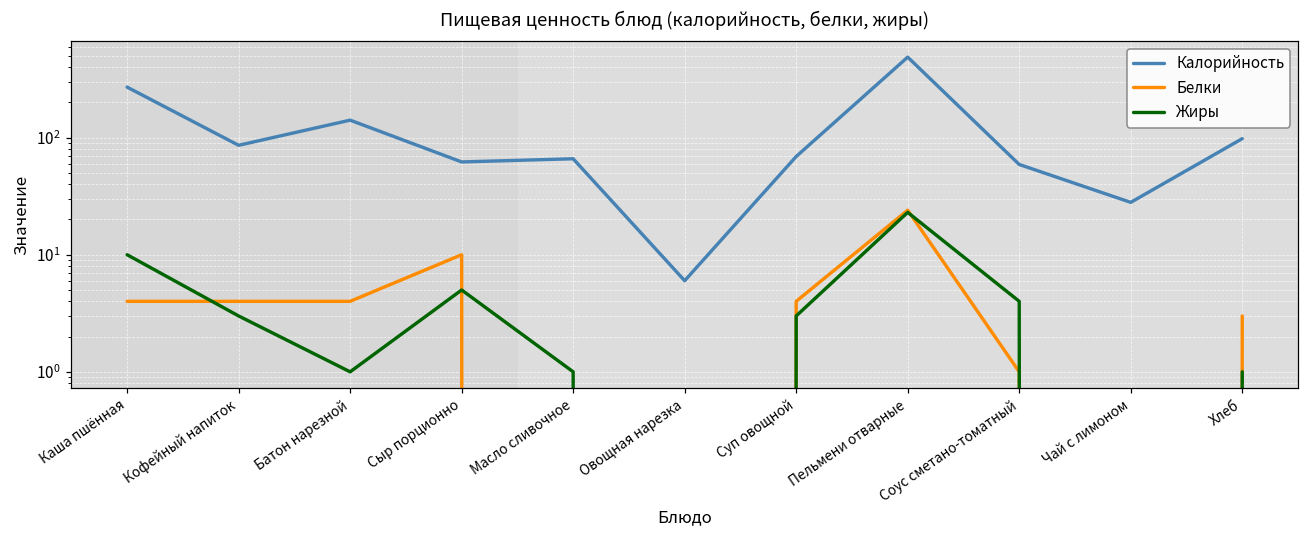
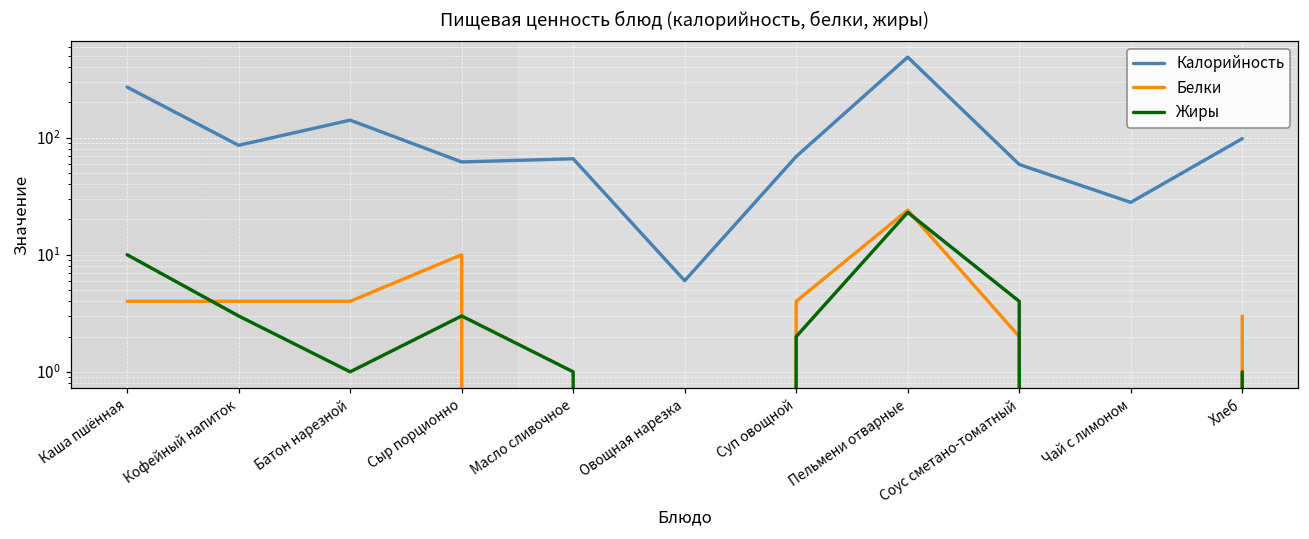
  {
    "Калорийность": {
      "Каша пшённая": 270,
      "Кофейный напиток": 90,
      "Батон нарезной": 140,
      "Сыр порционно": 60,
      "Масло сливочное": 70,
      "Овощная нарезка": 6,
      "Суп овощной": 70,
      "Пельмени отварные": 500,
      "Соус сметано-томатный": 60,
      "Чай с лимоном": 28,
      "Хлеб": 100
    },
    "Белки": {
      "Каша пшённая": 4,
      "Кофейный напиток": 4,
      "Батон нарезной": 4,
      "Сыр порционно": 10,
      "Суп овощной": 4,
-     "Соус сметано-томатный": 1,
+     "Соус сметано-томатный": 2,
      "Хлеб": 3
    },
    "Жиры": {
      "Каша пшённая": 10,
      "Кофейный напиток": 3,
      "Батон нарезной": 1,
-     "Сыр порционно": 5,
+     "Сыр порционно": 3,
      "Масло сливочное": 1,
-     "Суп овощной": 3,
+     "Суп овощной": 2,
      "Соус сметано-томатный": 4,
      "Хлеб": 1
    }
  }
